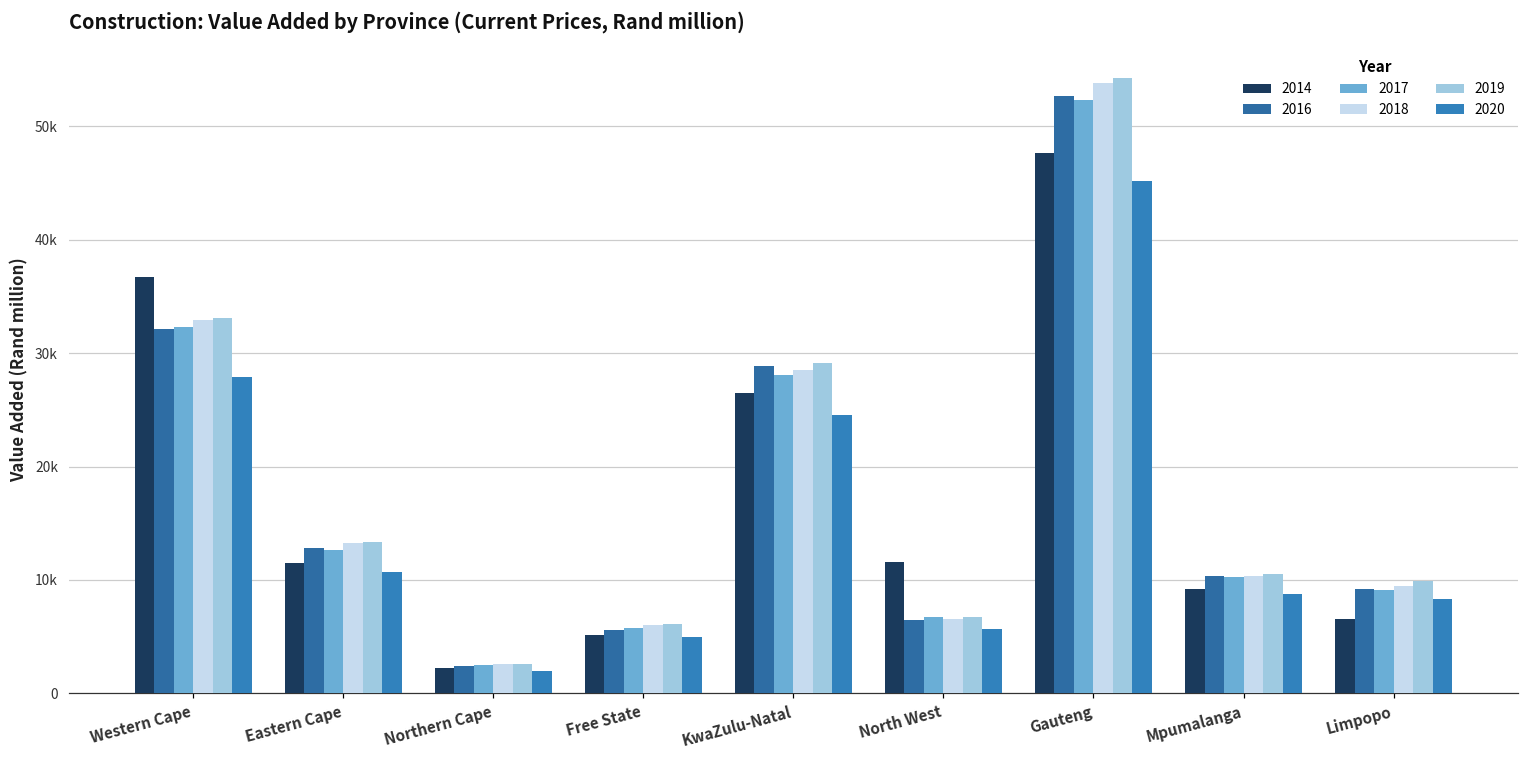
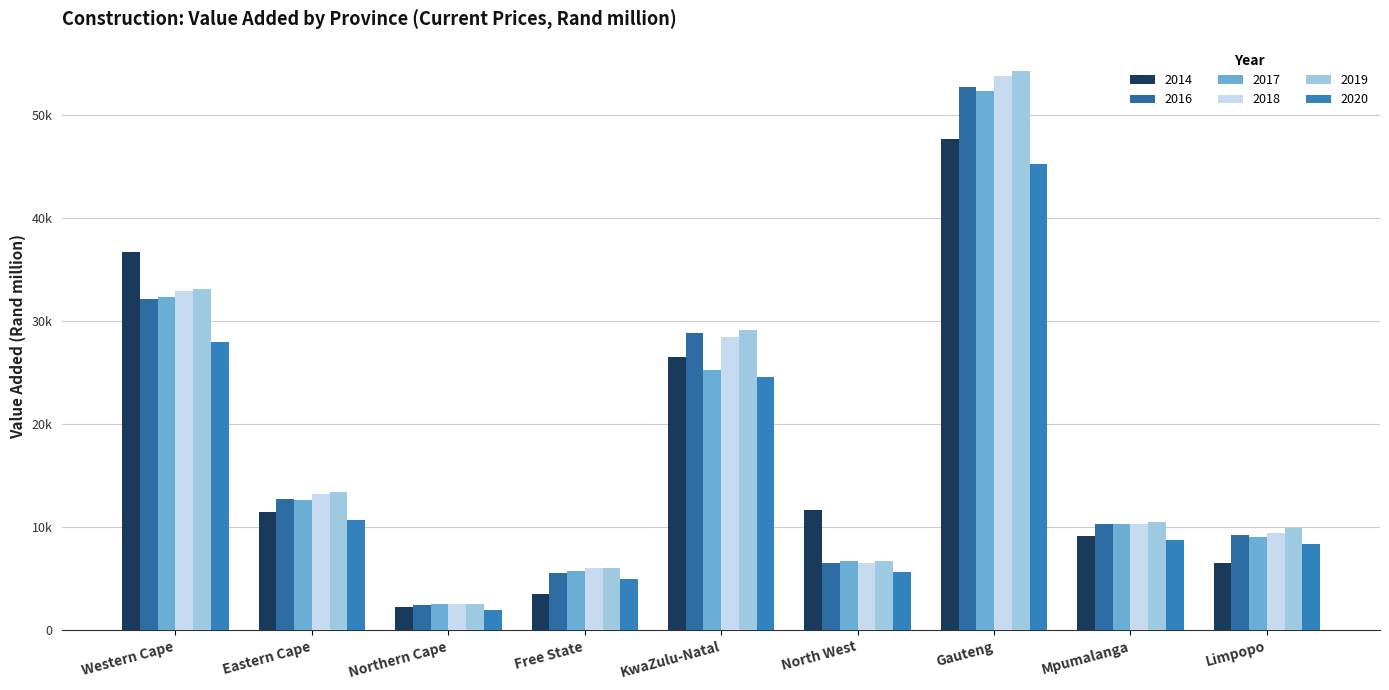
  {
    "2014": {
      "Western Cape": 36700,
      "Eastern Cape": 11500,
      "Northern Cape": 2200,
-     "Free State": 5100,
+     "Free State": 3500,
      "KwaZulu-Natal": 26500,
      "North West": 11600,
      "Gauteng": 47600,
      "Mpumalanga": 9200,
      "Limpopo": 6500
    },
    "2017": {
      "Western Cape": 32300,
      "Eastern Cape": 12700,
      "Northern Cape": 2500,
      "Free State": 5800,
-     "KwaZulu-Natal": 28100,
+     "KwaZulu-Natal": 25300,
      "North West": 6700,
      "Gauteng": 52300,
      "Mpumalanga": 10300,
      "Limpopo": 9100
    }
  }
